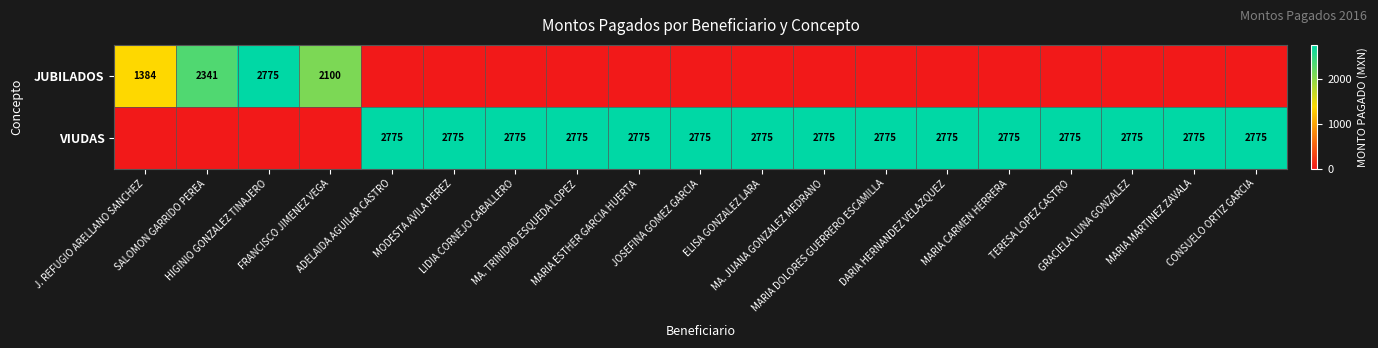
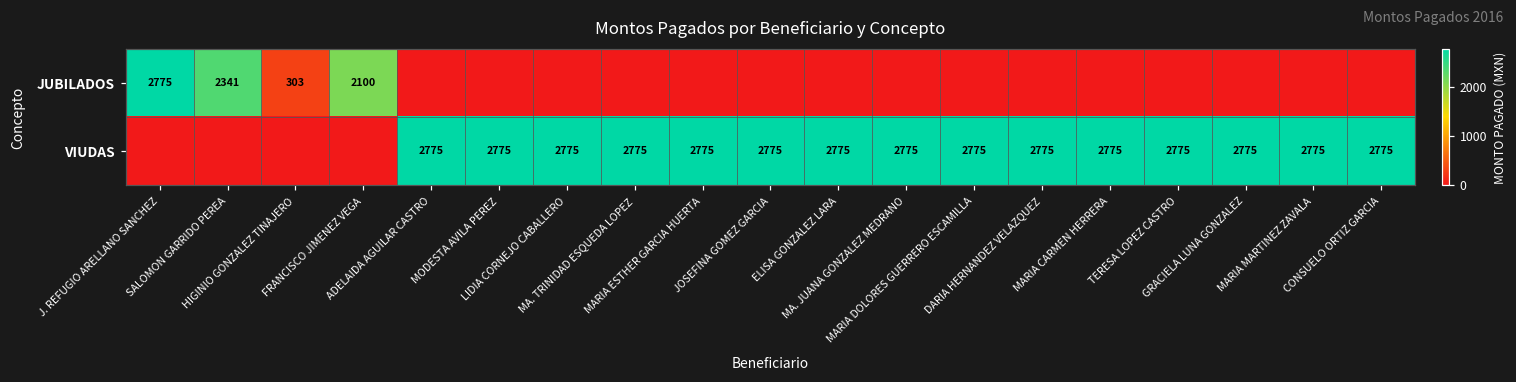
  {
    "JUBILADOS": {
-     "J. REFUGIO ARELLANO SANCHEZ": 1384,
+     "J. REFUGIO ARELLANO SANCHEZ": 2775,
      "SALOMON GARRIDO PEREA": 2341,
-     "HIGINIO GONZALEZ TINAJERO": 2775,
+     "HIGINIO GONZALEZ TINAJERO": 303,
      "FRANCISCO JIMENEZ VEGA": 2100
    },
    "VIUDAS": {
      "ADELAIDA AGUILAR CASTRO": 2775,
      "MODESTA AVILA PEREZ": 2775,
      "LIDIA CORNEJO CABALLERO": 2775,
      "MA. TRINIDAD ESQUEDA LOPEZ": 2775,
      "MARIA ESTHER GARCIA HUERTA": 2775,
      "JOSEFINA GOMEZ GARCIA": 2775,
      "ELISA GONZALEZ LARA": 2775,
      "MA. JUANA GONZALEZ MEDRANO": 2775,
      "MARIA DOLORES GUERRERO ESCAMILLA": 2775,
      "DARIA HERNANDEZ VELAZQUEZ": 2775,
      "MARIA CARMEN HERRERA": 2775,
      "TERESA LOPEZ CASTRO": 2775,
      "GRACIELA LUNA GONZALEZ": 2775,
      "MARIA MARTINEZ ZAVALA": 2775,
      "CONSUELO ORTIZ GARCIA": 2775
    }
  }
